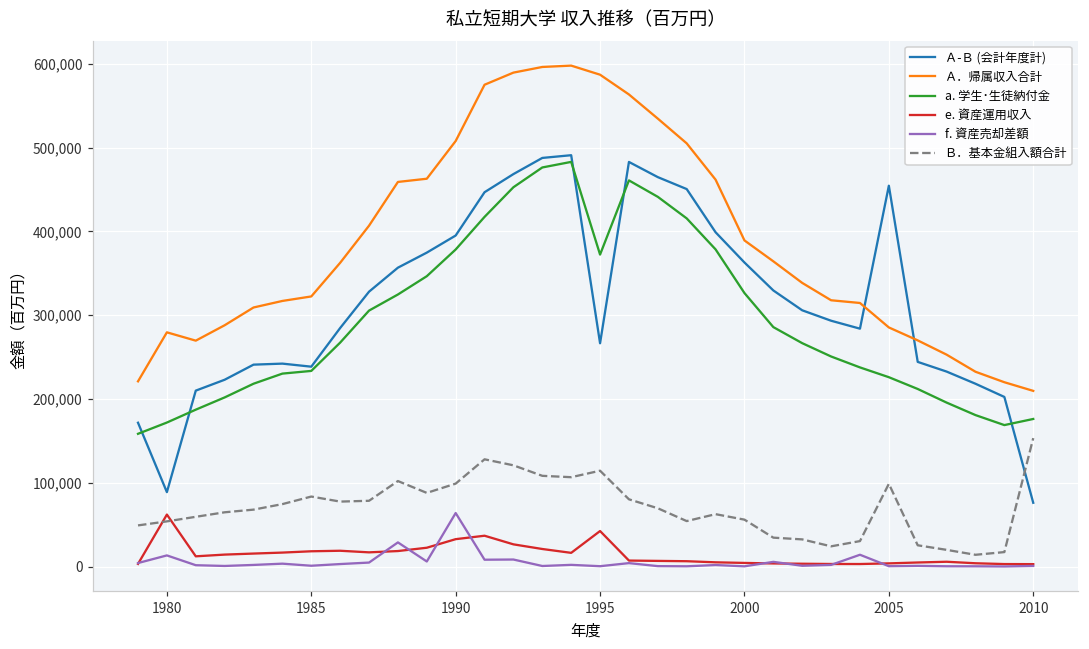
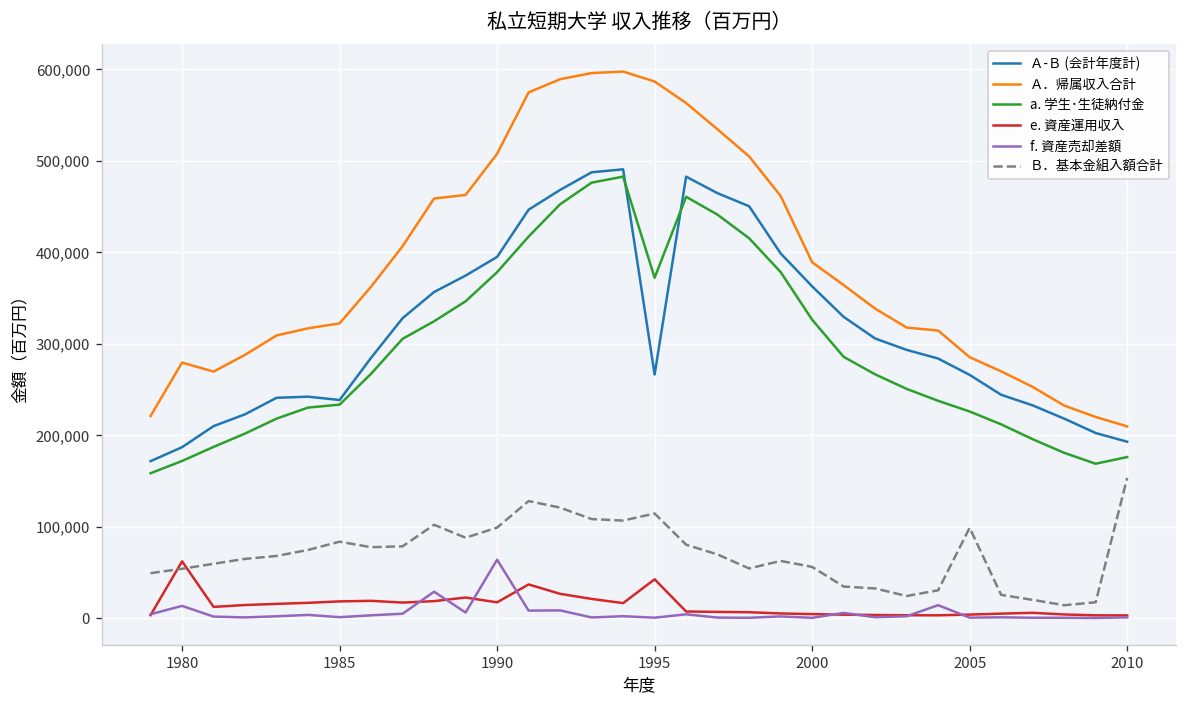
  {
    "Ａ-Ｂ (会計年度計)": {
-     "1980": "90,000",
+     "1980": "190,000",
      "1985": "240,000",
      "1990": "400,000",
      "1995": "270,000",
      "2000": "360,000",
-     "2005": "450,000",
-     "2010": "80,000"
+     "2005": "270,000",
+     "2010": "190,000"
    },
    "Ａ．帰属収入合計": {
      "1980": "280,000",
      "1985": "320,000",
      "1990": "510,000",
      "1995": "590,000",
      "2000": "390,000",
      "2005": "290,000",
      "2010": "210,000"
    },
    "a. 学生･生徒納付金": {
      "1980": "170,000",
      "1985": "230,000",
      "1990": "380,000",
      "1995": "370,000",
      "2000": "330,000",
      "2005": "230,000",
      "2010": "180,000"
    },
    "e. 資産運用収入": {
      "1980": "60,000",
      "1985": "20,000",
-     "1990": "30,000",
+     "1990": "20,000",
      "1995": "40,000",
      "2000": "0"
    },
    "f. 資産売却差額": {
      "1980": "10,000",
      "1985": "0",
      "1990": "60,000",
      "1995": "0",
      "2000": "0"
    },
    "Ｂ．基本金組入額合計": {
      "1980": "50,000",
      "1985": "80,000",
      "1990": "100,000",
      "1995": "110,000",
      "2000": "60,000",
      "2005": "100,000",
      "2010": "150,000"
    }
  }
